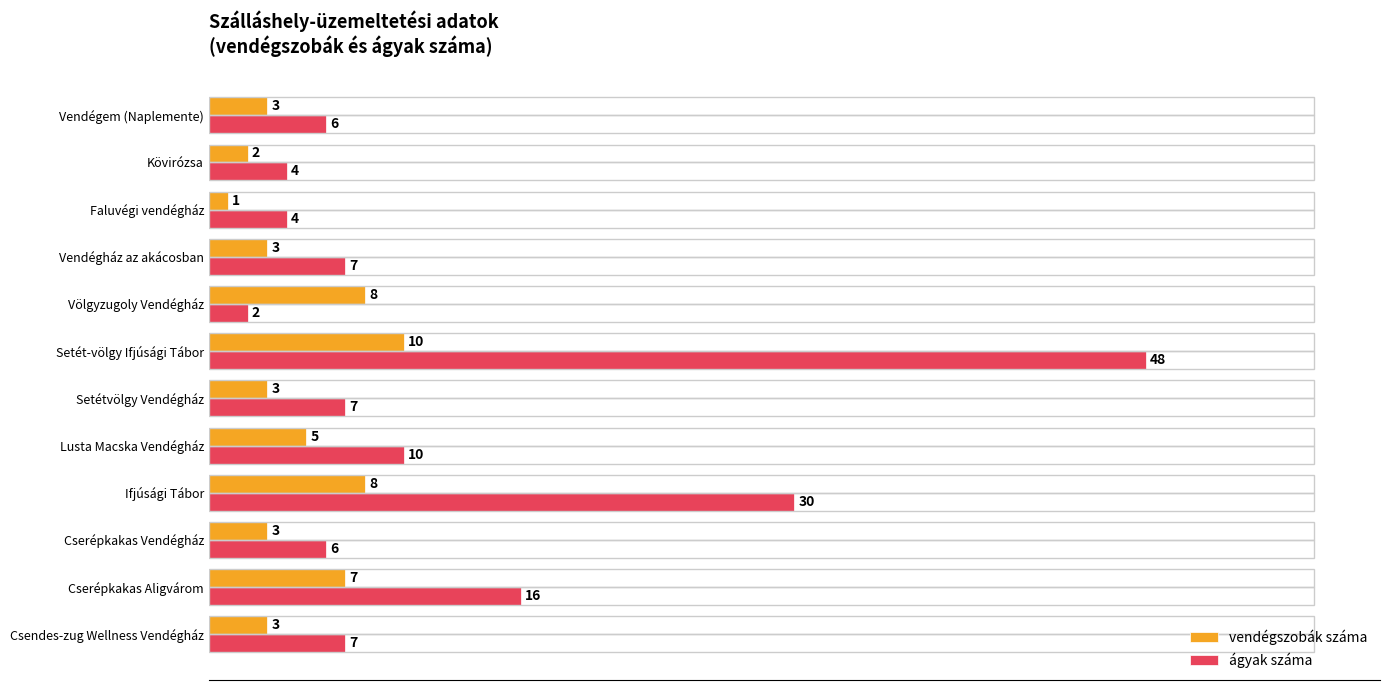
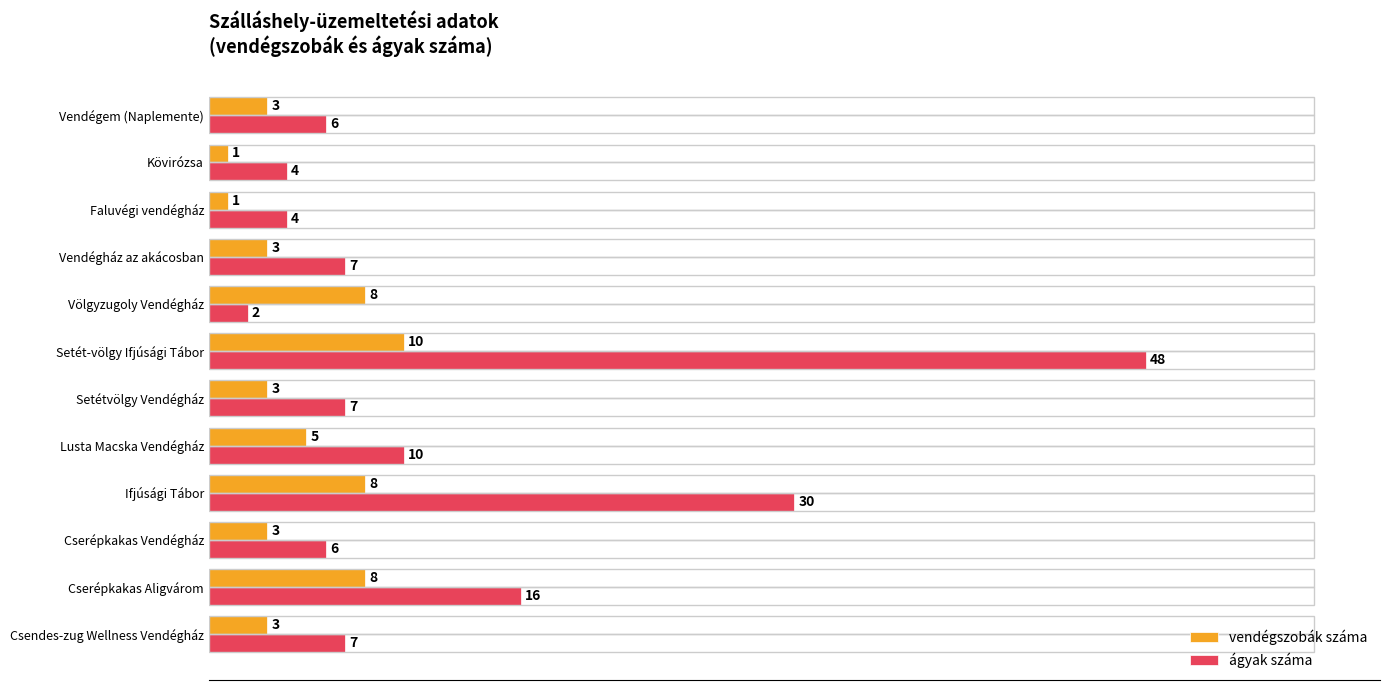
  {
    "vendégszobák száma": {
      "Vendégem (Naplemente)": 3,
-     "Kövirózsa": 2,
+     "Kövirózsa": 1,
      "Faluvégi vendégház": 1,
      "Vendégház az akácosban": 3,
      "Völgyzugoly Vendégház": 8,
      "Setét-völgy Ifjúsági Tábor": 10,
      "Setétvölgy Vendégház": 3,
      "Lusta Macska Vendégház": 5,
      "Ifjúsági Tábor": 8,
      "Cserépkakas Vendégház": 3,
-     "Cserépkakas Aligvárom": 7,
+     "Cserépkakas Aligvárom": 8,
      "Csendes-zug Wellness Vendégház": 3
    },
    "ágyak száma": {
      "Vendégem (Naplemente)": 6,
      "Kövirózsa": 4,
      "Faluvégi vendégház": 4,
      "Vendégház az akácosban": 7,
      "Völgyzugoly Vendégház": 2,
      "Setét-völgy Ifjúsági Tábor": 48,
      "Setétvölgy Vendégház": 7,
      "Lusta Macska Vendégház": 10,
      "Ifjúsági Tábor": 30,
      "Cserépkakas Vendégház": 6,
      "Cserépkakas Aligvárom": 16,
      "Csendes-zug Wellness Vendégház": 7
    }
  }
